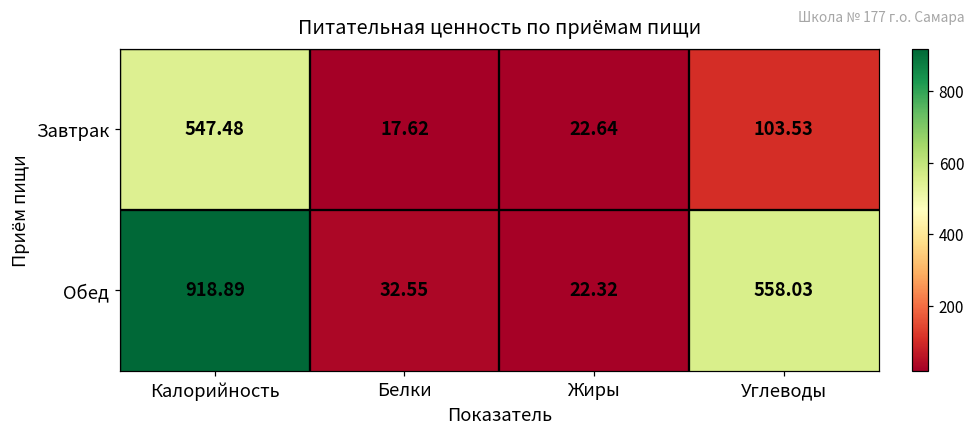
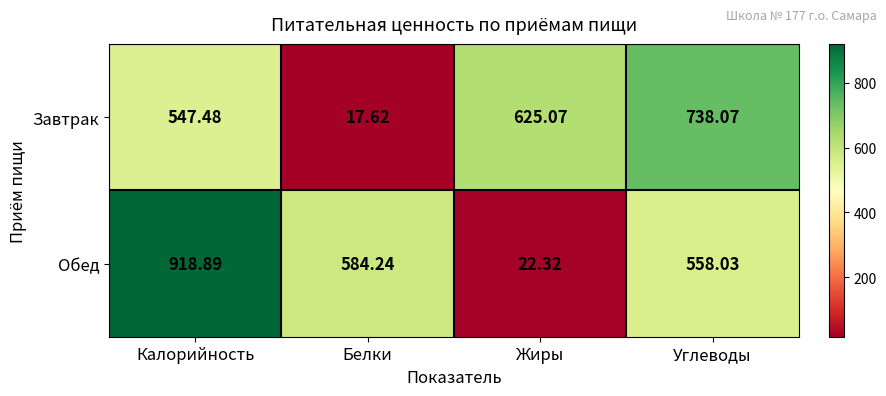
  {
    "Завтрак": {
      "Калорийность": 547.48,
      "Белки": 17.62,
-     "Жиры": 22.64,
-     "Углеводы": 103.53
+     "Жиры": 625.07,
+     "Углеводы": 738.07
    },
    "Обед": {
      "Калорийность": 918.89,
-     "Белки": 32.55,
+     "Белки": 584.24,
      "Жиры": 22.32,
      "Углеводы": 558.03
    }
  }
